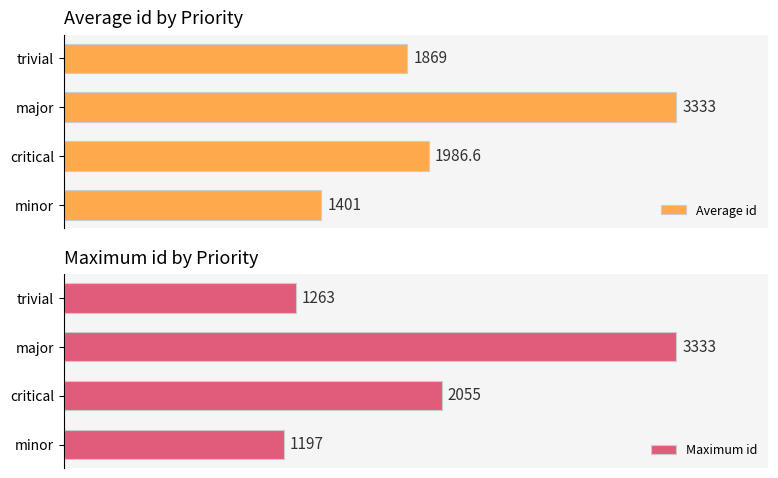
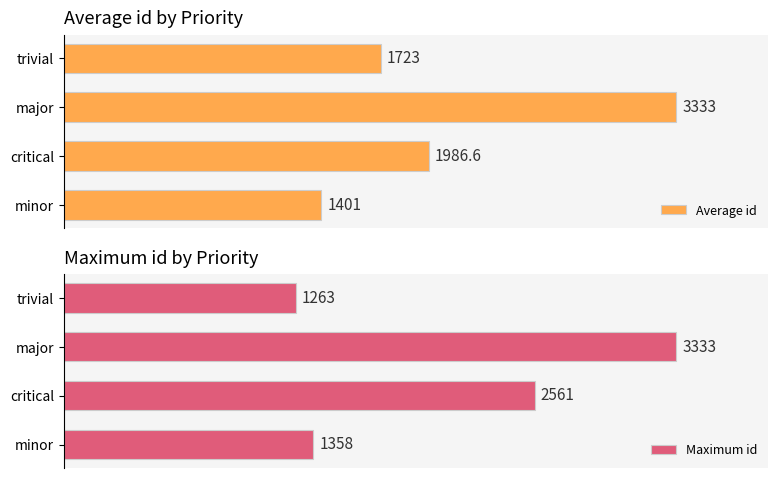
  {
    "Average id by Priority": {
-     "trivial": 1869,
+     "trivial": 1723,
      "major": 3333,
      "critical": 1986.6,
      "minor": 1401
    },
    "Maximum id by Priority": {
      "trivial": 1263,
      "major": 3333,
-     "critical": 2055,
-     "minor": 1197
+     "critical": 2561,
+     "minor": 1358
    }
  }
